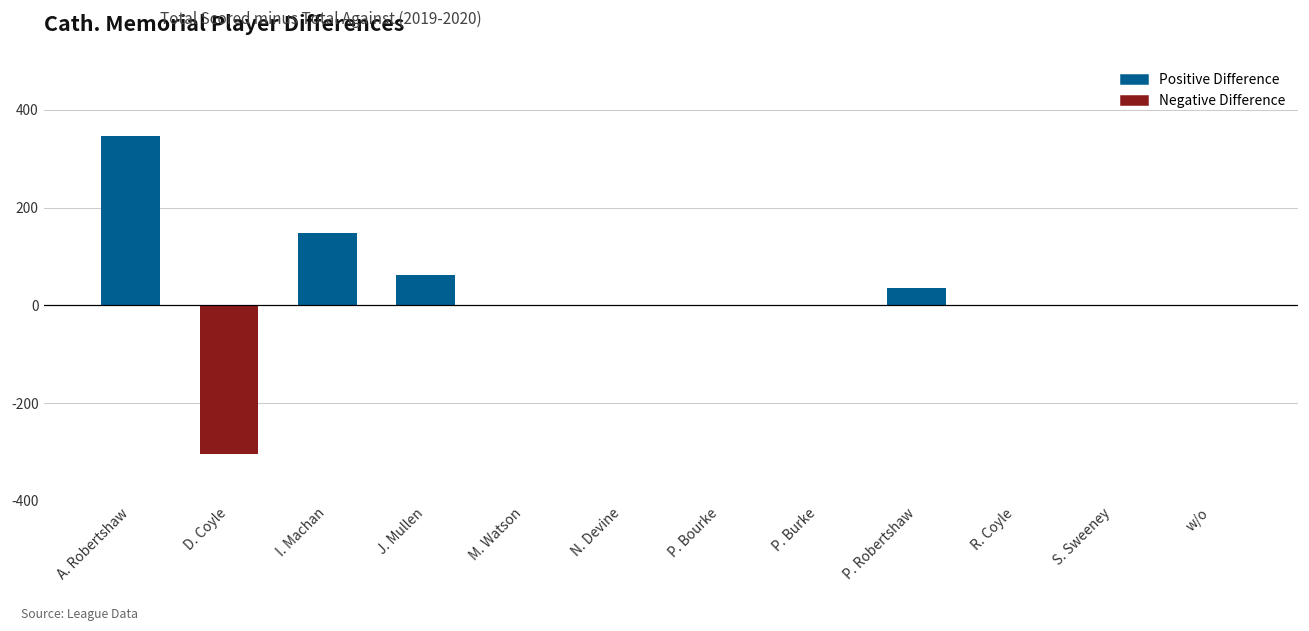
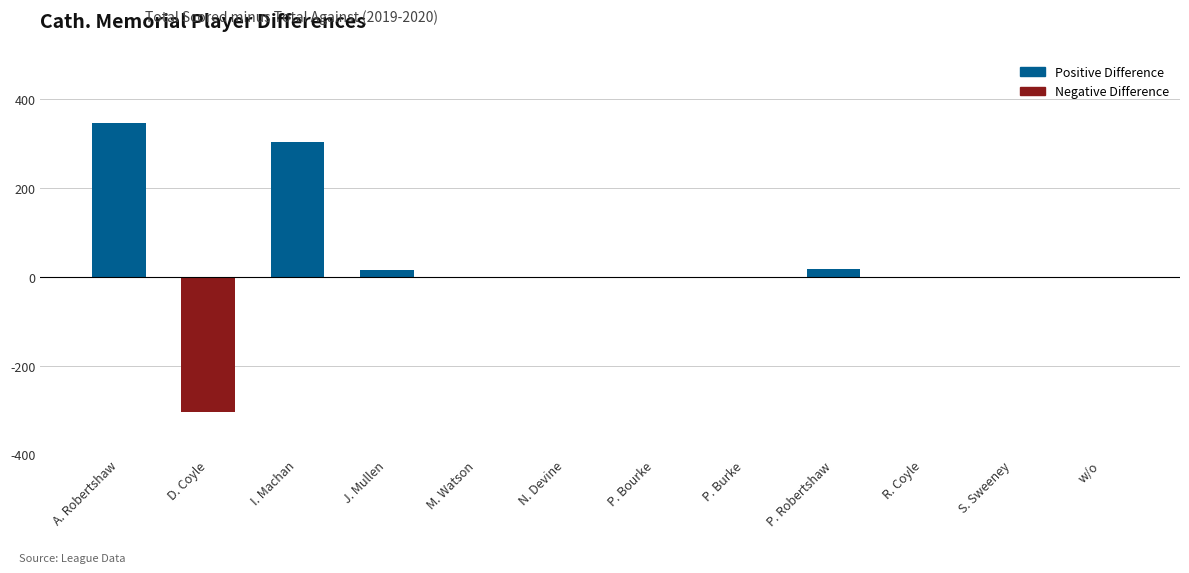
  {
    "A. Robertshaw": 350,
    "D. Coyle": -300,
-   "I. Machan": 150,
-   "J. Mullen": 60,
+   "I. Machan": 300,
+   "J. Mullen": 20,
    "M. Watson": 0,
    "N. Devine": 0,
    "P. Bourke": 0,
    "P. Burke": 0,
-   "P. Robertshaw": 40,
+   "P. Robertshaw": 20,
    "R. Coyle": 0,
    "S. Sweeney": 0,
    "w/o": 0
  }
